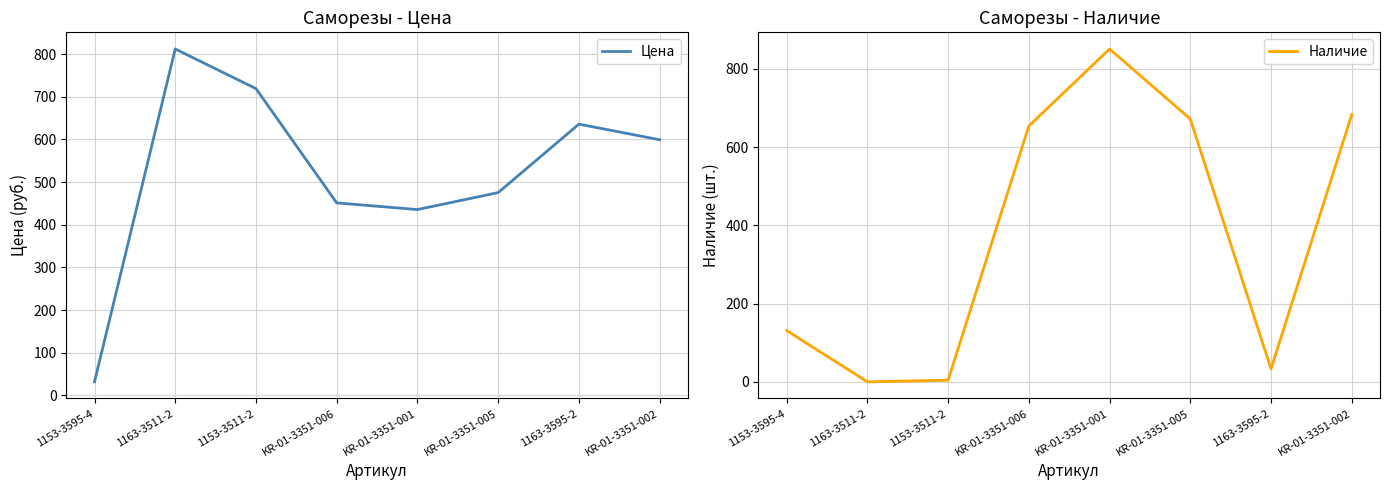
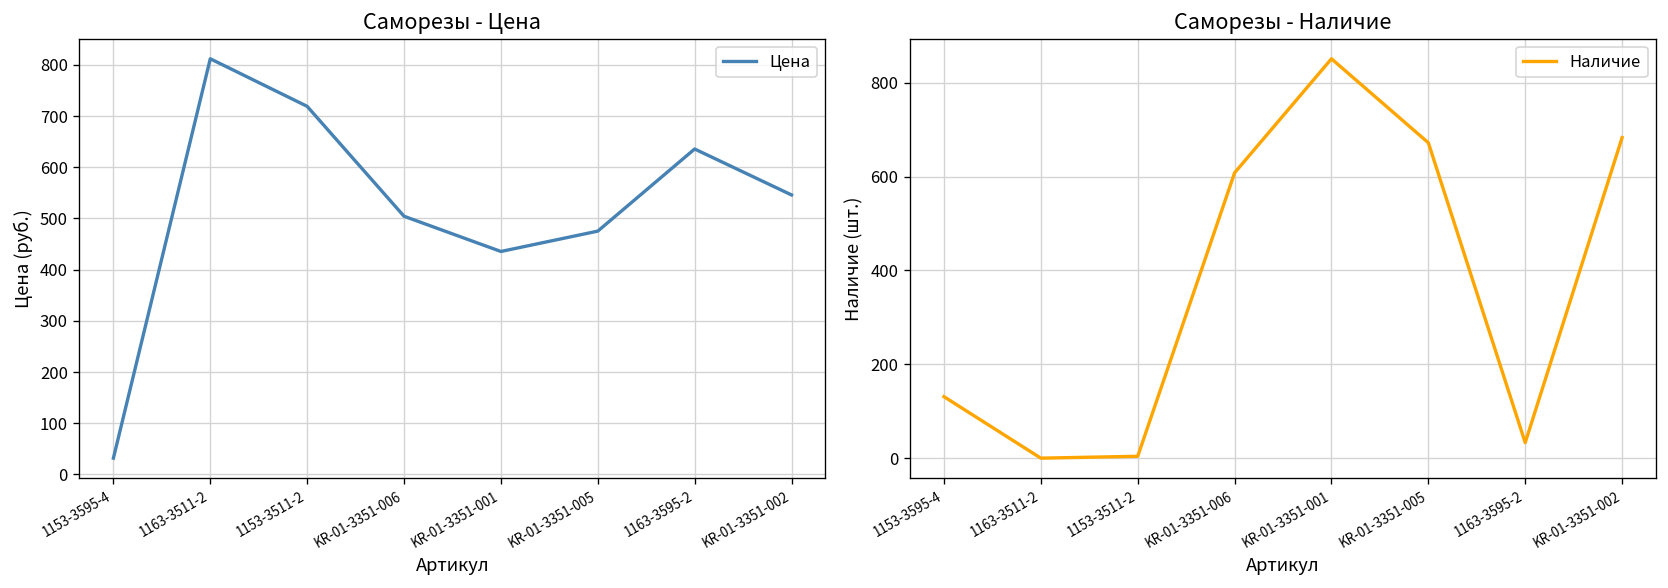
  {
    "Саморезы - Цена": {
      "1153-3595-4": 30,
      "1163-3511-2": 810,
      "1153-3511-2": 720,
-     "KR-01-3351-006": 450,
+     "KR-01-3351-006": 500,
      "KR-01-3351-001": 440,
      "KR-01-3351-005": 480,
      "1163-3595-2": 640,
-     "KR-01-3351-002": 600
+     "KR-01-3351-002": 550
    },
    "Саморезы - Наличие": {
      "1153-3595-4": 130,
      "1163-3511-2": 0,
      "1153-3511-2": 0,
-     "KR-01-3351-006": 650,
+     "KR-01-3351-006": 610,
      "KR-01-3351-001": 850,
      "KR-01-3351-005": 670,
      "1163-3595-2": 30,
      "KR-01-3351-002": 680
    }
  }
